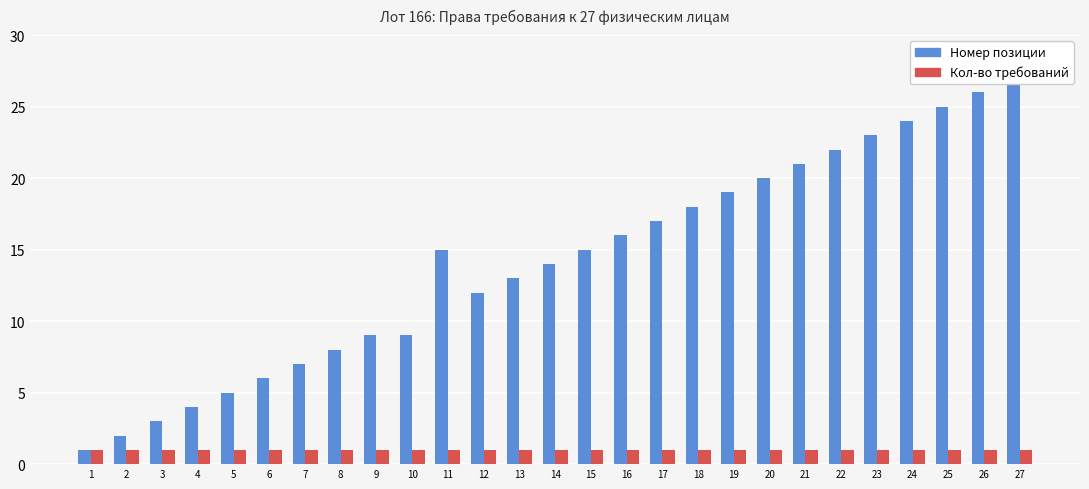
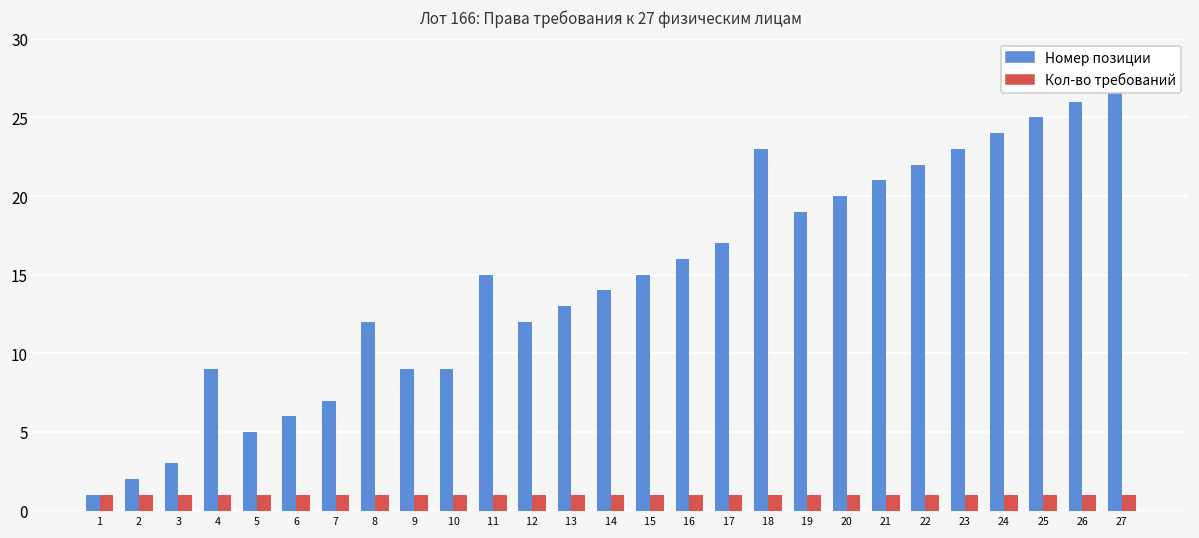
  {
    "Номер позиции": {
      "1": 1,
      "2": 2,
      "3": 3,
-     "4": 4,
+     "4": 9,
      "5": 5,
      "6": 6,
      "7": 7,
-     "8": 8,
+     "8": 12,
      "9": 9,
      "10": 9,
      "11": 15,
      "12": 12,
      "13": 13,
      "14": 14,
      "15": 15,
      "16": 16,
      "17": 17,
-     "18": 18,
+     "18": 23,
      "19": 19,
      "20": 20,
      "21": 21,
      "22": 22,
      "23": 23,
      "24": 24,
      "25": 25,
      "26": 26
    },
    "Кол-во требований": {
      "1": 1,
      "2": 1,
      "3": 1,
      "4": 1,
      "5": 1,
      "6": 1,
      "7": 1,
      "8": 1,
      "9": 1,
      "10": 1,
      "11": 1,
      "12": 1,
      "13": 1,
      "14": 1,
      "15": 1,
      "16": 1,
      "17": 1,
      "18": 1,
      "19": 1,
      "20": 1,
      "21": 1,
      "22": 1,
      "23": 1,
      "24": 1,
      "25": 1,
      "26": 1,
      "27": 1
    }
  }
